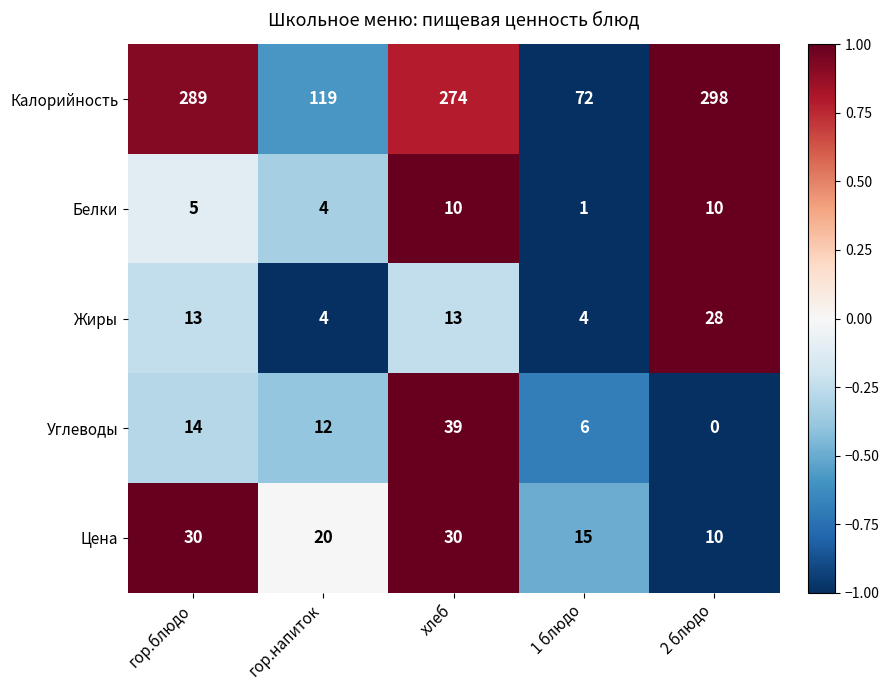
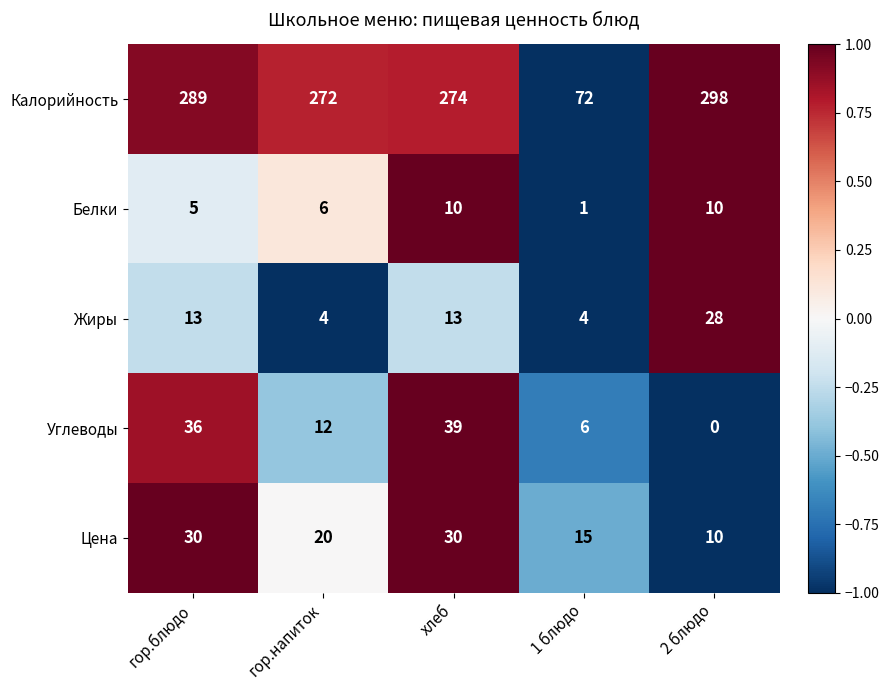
  {
    "Калорийность": {
      "гор.блюдо": 289,
-     "гор.напиток": 119,
+     "гор.напиток": 272,
      "хлеб": 274,
      "1 блюдо": 72,
      "2 блюдо": 298
    },
    "Белки": {
      "гор.блюдо": 5,
-     "гор.напиток": 4,
+     "гор.напиток": 6,
      "хлеб": 10,
      "1 блюдо": 1,
      "2 блюдо": 10
    },
    "Жиры": {
      "гор.блюдо": 13,
      "гор.напиток": 4,
      "хлеб": 13,
      "1 блюдо": 4,
      "2 блюдо": 28
    },
    "Углеводы": {
-     "гор.блюдо": 14,
+     "гор.блюдо": 36,
      "гор.напиток": 12,
      "хлеб": 39,
      "1 блюдо": 6,
      "2 блюдо": 0
    },
    "Цена": {
      "гор.блюдо": 30,
      "гор.напиток": 20,
      "хлеб": 30,
      "1 блюдо": 15,
      "2 блюдо": 10
    }
  }
